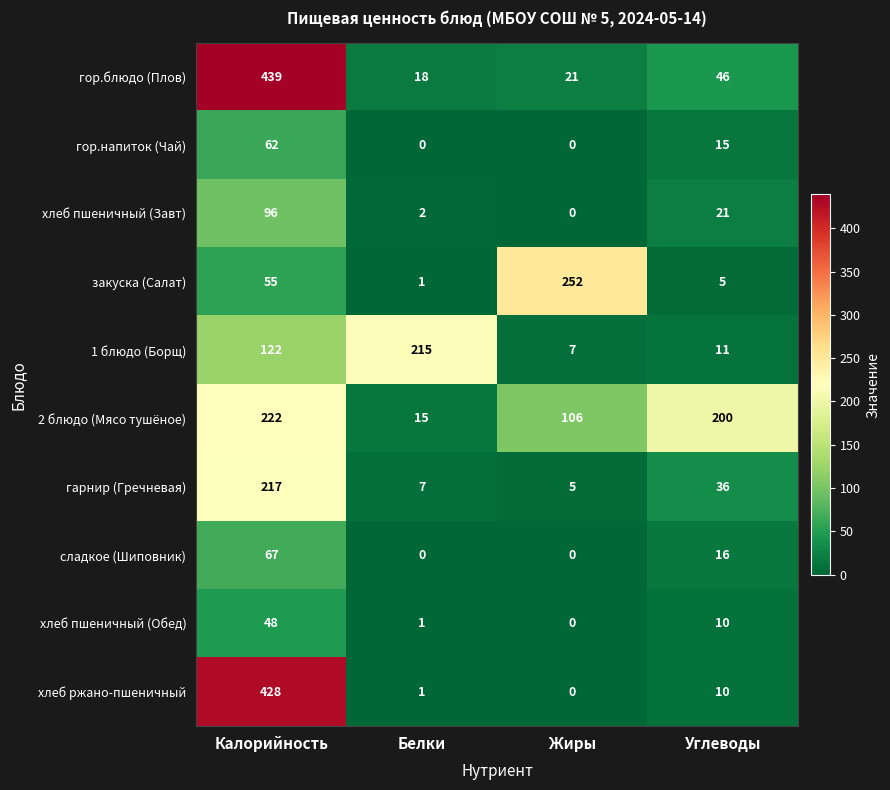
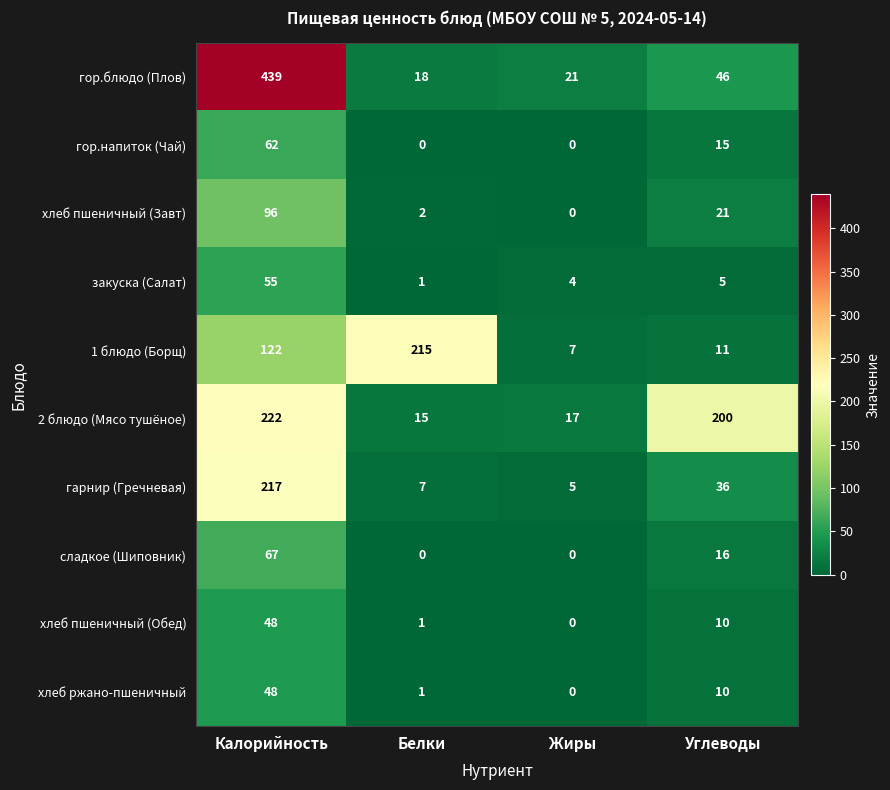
  {
    "гор.блюдо (Плов)": {
      "Калорийность": 439,
      "Белки": 18,
      "Жиры": 21,
      "Углеводы": 46
    },
    "гор.напиток (Чай)": {
      "Калорийность": 62,
      "Белки": 0,
      "Жиры": 0,
      "Углеводы": 15
    },
    "хлеб пшеничный (Завт)": {
      "Калорийность": 96,
      "Белки": 2,
      "Жиры": 0,
      "Углеводы": 21
    },
    "закуска (Салат)": {
      "Калорийность": 55,
      "Белки": 1,
-     "Жиры": 252,
+     "Жиры": 4,
      "Углеводы": 5
    },
    "1 блюдо (Борщ)": {
      "Калорийность": 122,
      "Белки": 215,
      "Жиры": 7,
      "Углеводы": 11
    },
    "2 блюдо (Мясо тушёное)": {
      "Калорийность": 222,
      "Белки": 15,
-     "Жиры": 106,
+     "Жиры": 17,
      "Углеводы": 200
    },
    "гарнир (Гречневая)": {
      "Калорийность": 217,
      "Белки": 7,
      "Жиры": 5,
      "Углеводы": 36
    },
    "сладкое (Шиповник)": {
      "Калорийность": 67,
      "Белки": 0,
      "Жиры": 0,
      "Углеводы": 16
    },
    "хлеб пшеничный (Обед)": {
      "Калорийность": 48,
      "Белки": 1,
      "Жиры": 0,
      "Углеводы": 10
    },
    "хлеб ржано-пшеничный": {
-     "Калорийность": 428,
+     "Калорийность": 48,
      "Белки": 1,
      "Жиры": 0,
      "Углеводы": 10
    }
  }
